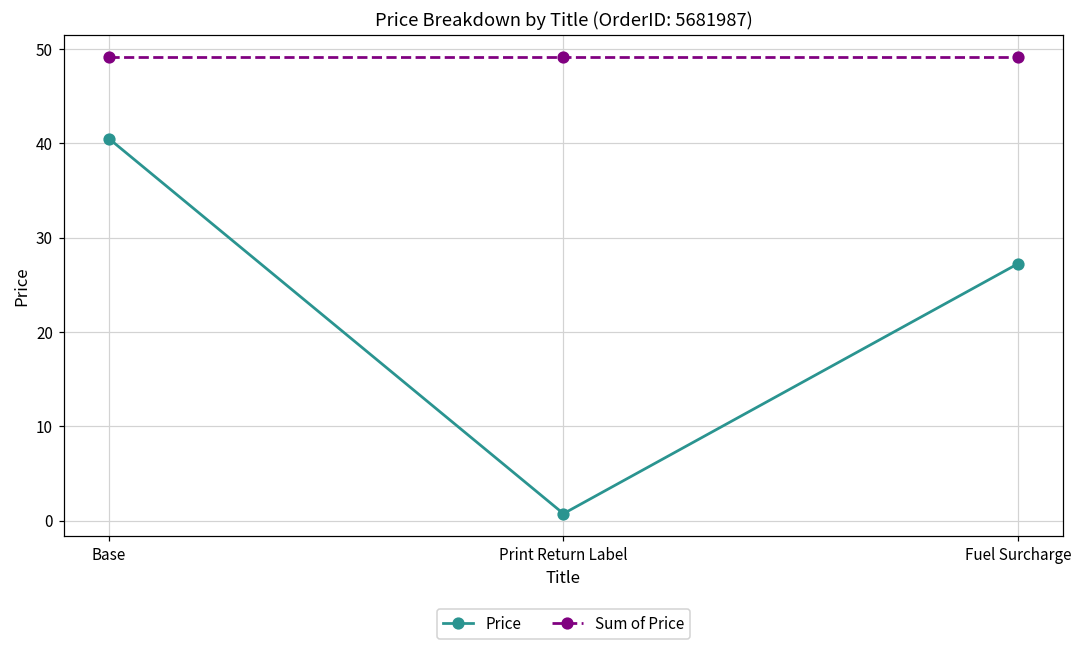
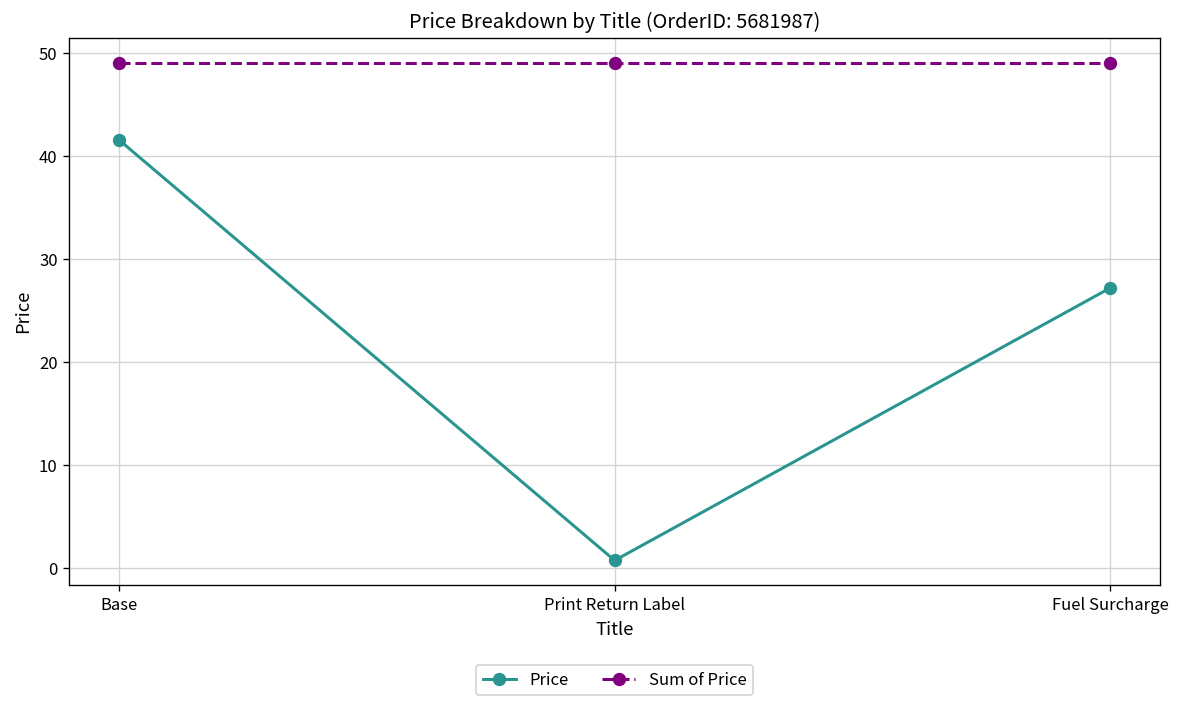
  {
    "Price": {
-     "Base": 40,
+     "Base": 42,
      "Print Return Label": 1,
      "Fuel Surcharge": 27
    },
    "Sum of Price": {
      "Base": 49,
      "Print Return Label": 49,
      "Fuel Surcharge": 49
    }
  }
